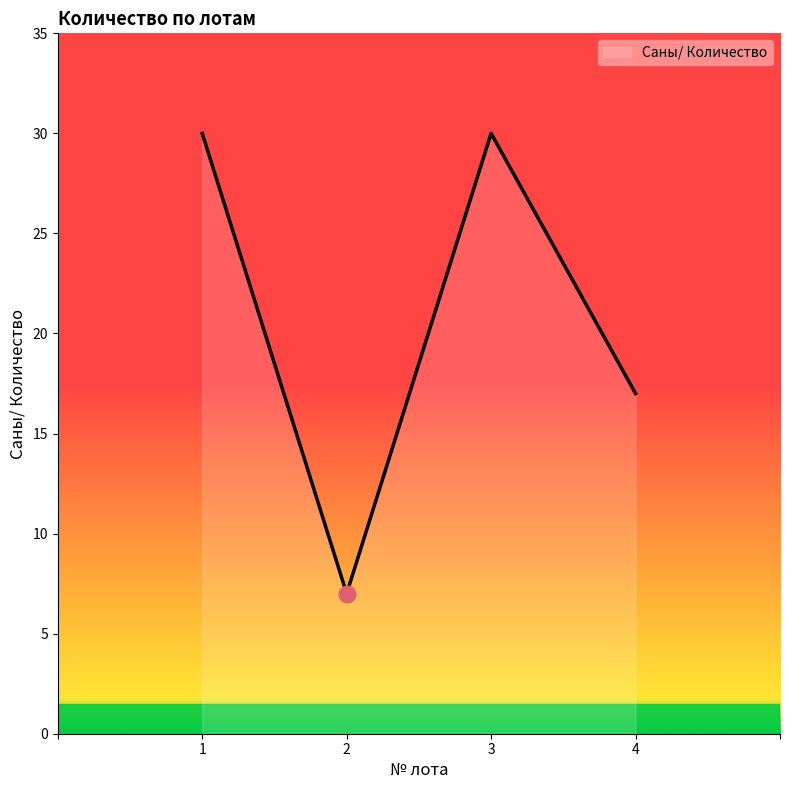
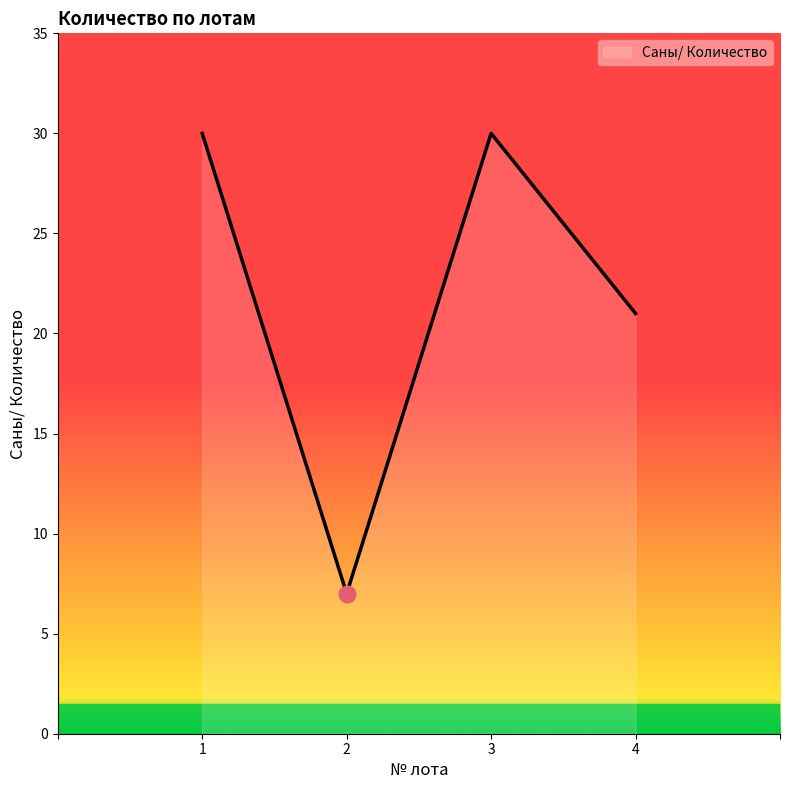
  {
    "Саны/ Количество": {
      "1": 30,
      "3": 30,
-     "4": 17
+     "4": 21
    }
  }
